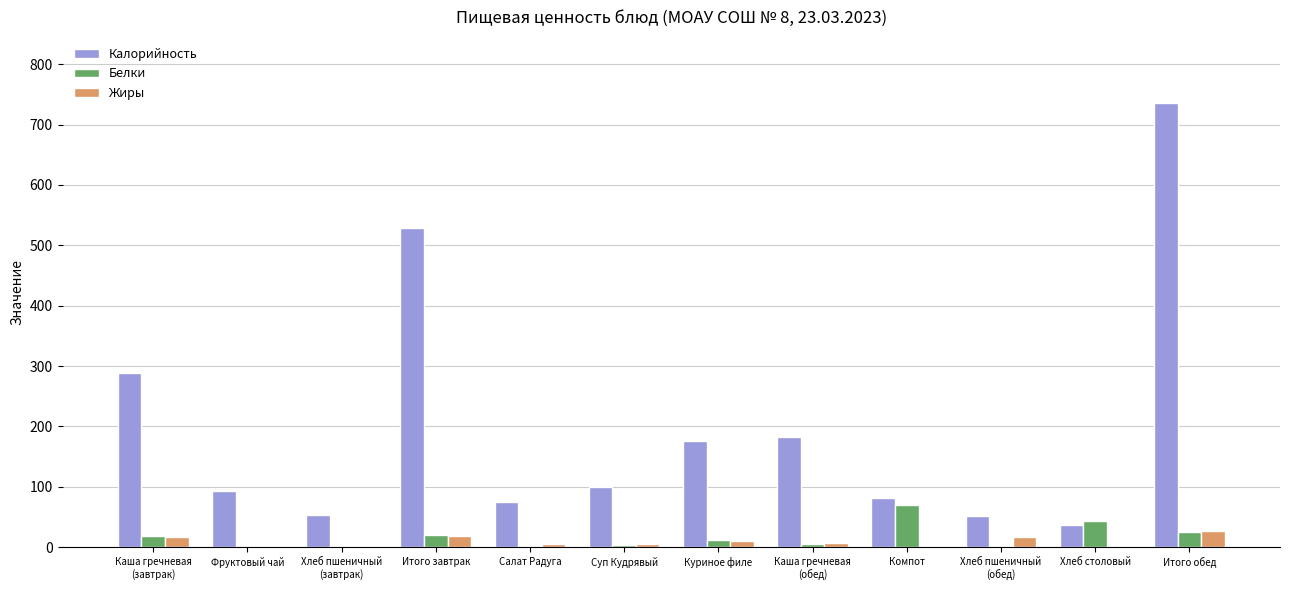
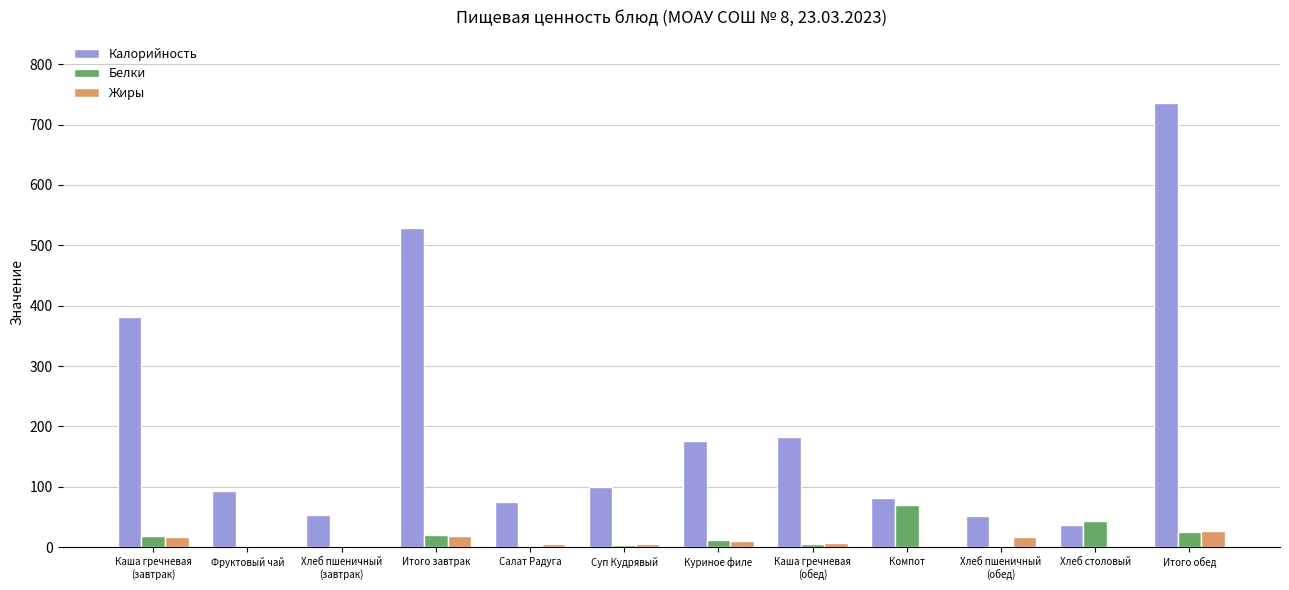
  {
    "Калорийность": {
-     "Каша гречневая (завтрак)": 290,
+     "Каша гречневая (завтрак)": 380,
      "Фруктовый чай": 90,
      "Хлеб пшеничный (завтрак)": 50,
      "Итого завтрак": 530,
      "Салат Радуга": 80,
      "Суп Кудрявый": 100,
      "Куриное филе": 180,
      "Каша гречневая (обед)": 180,
      "Компот": 80,
      "Хлеб пшеничный (обед)": 50,
      "Хлеб столовый": 40,
      "Итого обед": 730
    },
    "Белки": {
      "Каша гречневая (завтрак)": 20,
      "Фруктовый чай": 0,
      "Итого завтрак": 20,
      "Куриное филе": 10,
      "Каша гречневая (обед)": 0,
      "Компот": 70,
      "Хлеб столовый": 40,
      "Итого обед": 20
    },
    "Жиры": {
      "Каша гречневая (завтрак)": 20,
      "Фруктовый чай": 0,
      "Итого завтрак": 20,
      "Салат Радуга": 10,
      "Суп Кудрявый": 10,
      "Куриное филе": 10,
      "Каша гречневая (обед)": 10,
      "Компот": 0,
      "Хлеб пшеничный (обед)": 20,
      "Итого обед": 30
    }
  }
